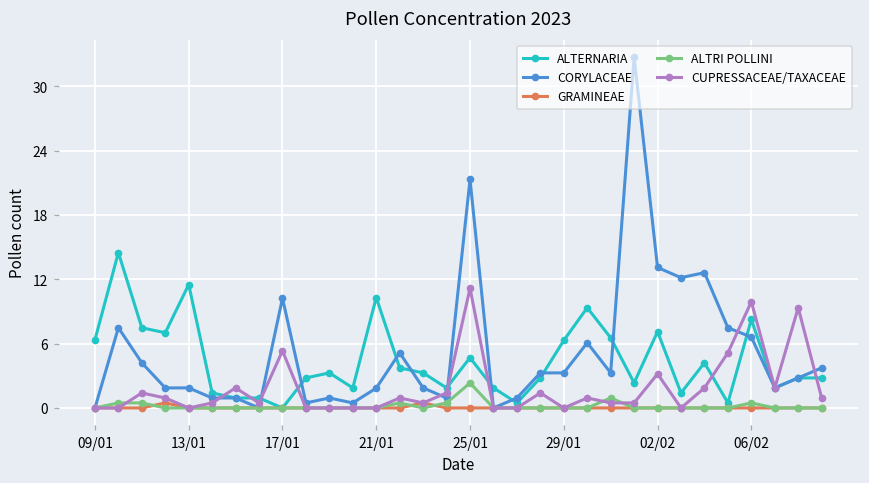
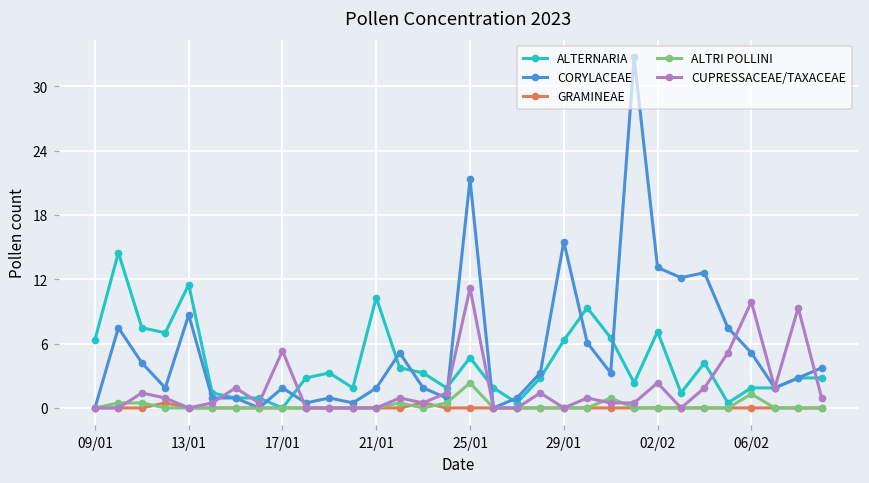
  {
    "ALTERNARIA": {
      "09/01": 6,
      "13/01": 12,
      "21/01": 10,
      "25/01": 5,
      "29/01": 6,
      "02/02": 7,
-     "06/02": 8
+     "06/02": 2
    },
    "CORYLACEAE": {
-     "13/01": 2,
-     "17/01": 10,
+     "13/01": 9,
+     "17/01": 2,
      "21/01": 2,
      "25/01": 21,
-     "29/01": 3,
+     "29/01": 16,
      "02/02": 13,
-     "06/02": 7
+     "06/02": 5
    },
    "GRAMINEAE": {
      "25/01": 0,
      "06/02": 0
    },
    "ALTRI POLLINI": {
      "25/01": 2,
-     "06/02": 0
+     "06/02": 1
    },
    "CUPRESSACEAE/TAXACEAE": {
      "17/01": 5,
      "25/01": 11,
-     "02/02": 3,
+     "02/02": 2,
      "06/02": 10
    }
  }
